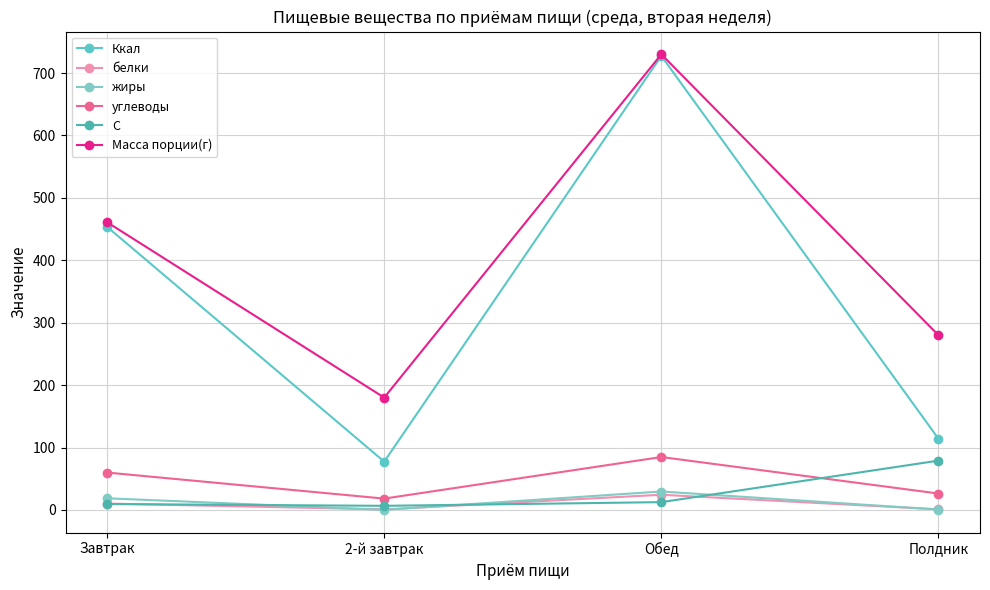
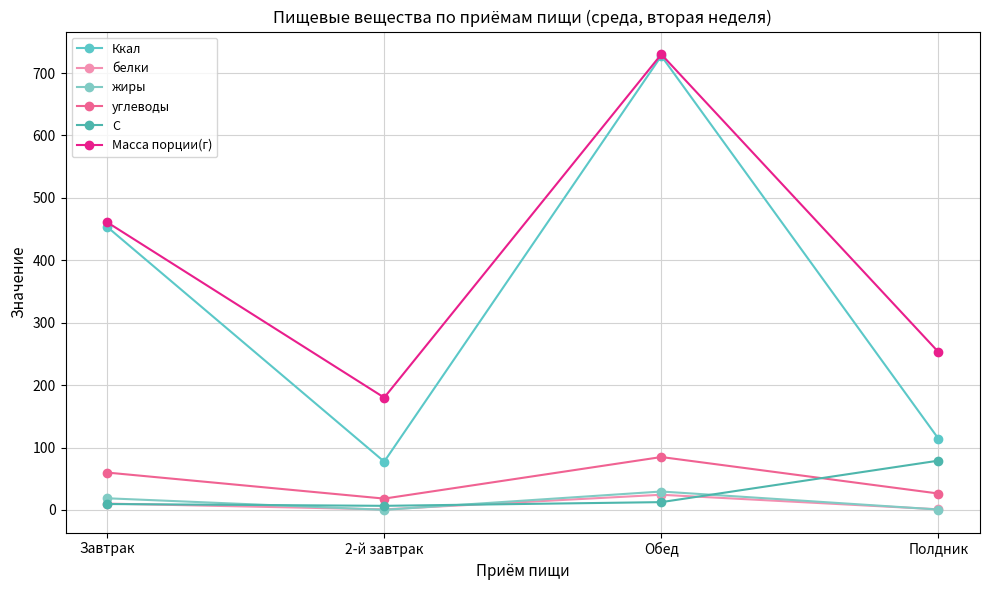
  {
    "Масса порции(г)": {
      "Завтрак": 460,
      "2-й завтрак": 180,
-     "Полдник": 280
+     "Полдник": 250
    }
  }
